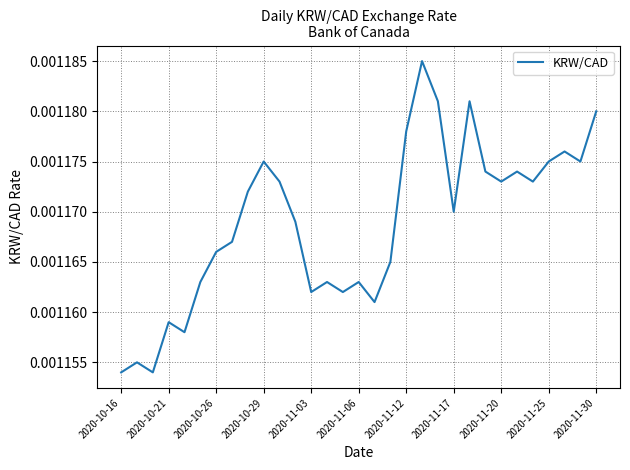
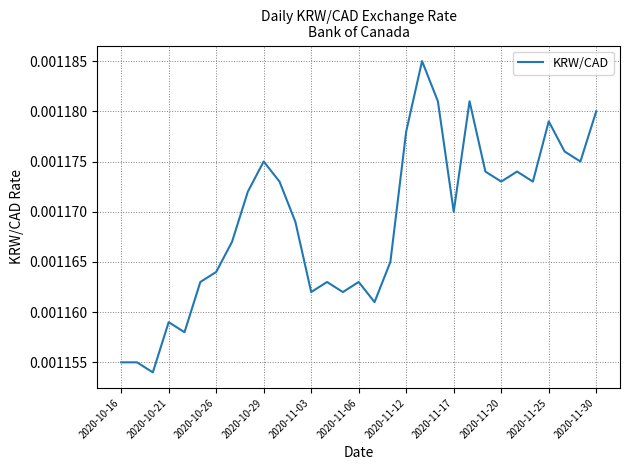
  {
-   "2020-10-16": 0.001154,
+   "2020-10-16": 0.001155,
    "2020-10-21": 0.001159,
-   "2020-10-26": 0.001166,
+   "2020-10-26": 0.001164,
    "2020-10-29": 0.001175,
    "2020-11-03": 0.001162,
    "2020-11-06": 0.001163,
    "2020-11-12": 0.001178,
    "2020-11-17": 0.001170,
    "2020-11-20": 0.001173,
-   "2020-11-25": 0.001175,
+   "2020-11-25": 0.001179,
    "2020-11-30": 0.001180
  }
